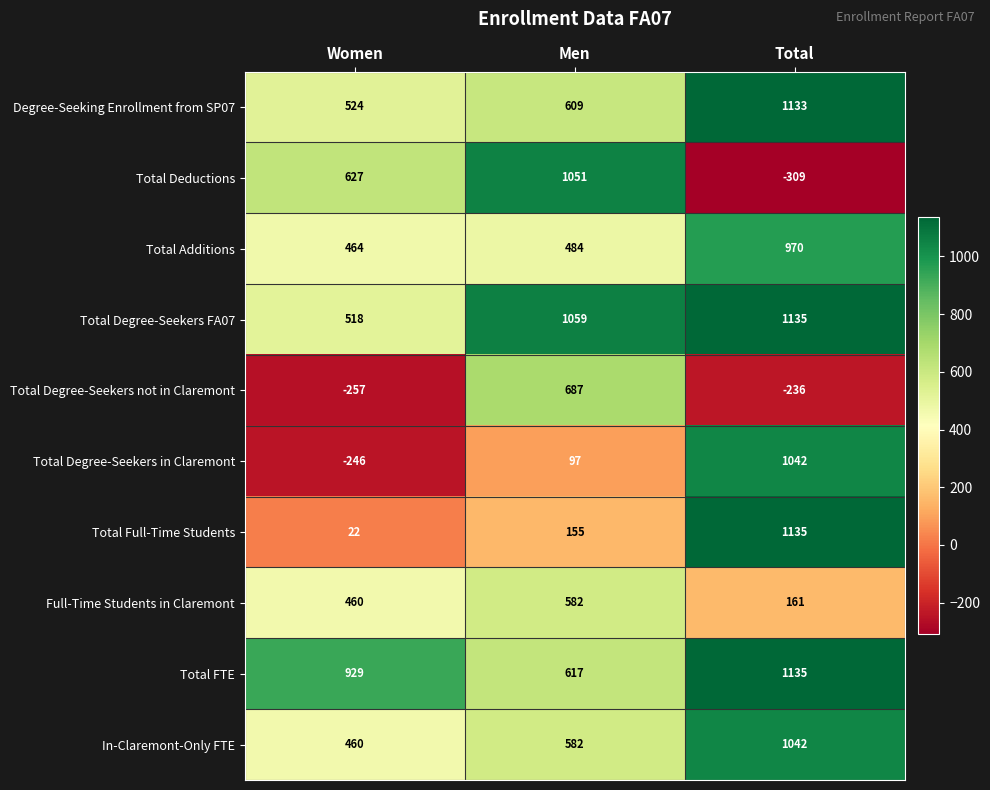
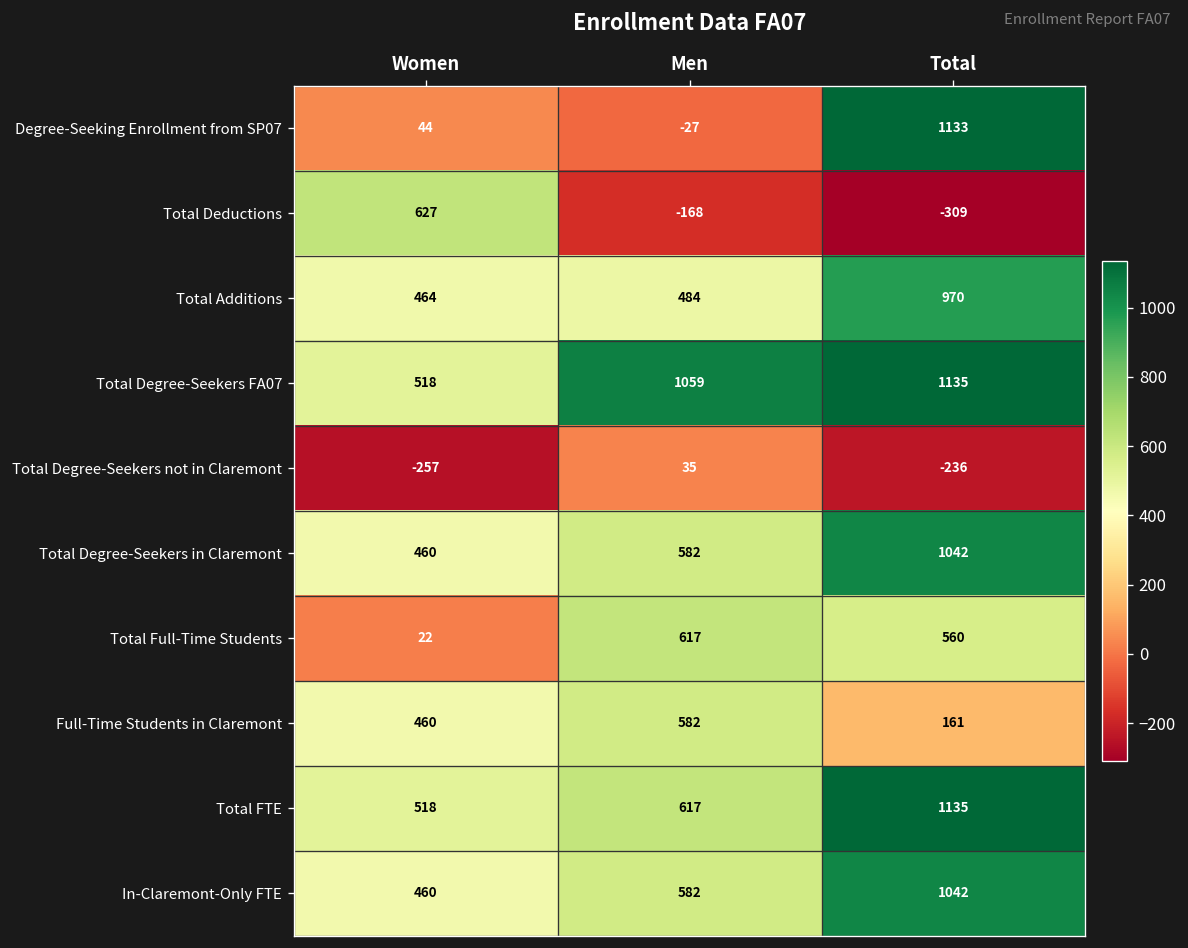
  {
    "Degree-Seeking Enrollment from SP07": {
-     "Women": 524,
-     "Men": 609,
+     "Women": 44,
+     "Men": -27,
      "Total": 1133
    },
    "Total Deductions": {
      "Women": 627,
-     "Men": 1051,
+     "Men": -168,
      "Total": -309
    },
    "Total Additions": {
      "Women": 464,
      "Men": 484,
      "Total": 970
    },
    "Total Degree-Seekers FA07": {
      "Women": 518,
      "Men": 1059,
      "Total": 1135
    },
    "Total Degree-Seekers not in Claremont": {
      "Women": -257,
-     "Men": 687,
+     "Men": 35,
      "Total": -236
    },
    "Total Degree-Seekers in Claremont": {
-     "Women": -246,
-     "Men": 97,
+     "Women": 460,
+     "Men": 582,
      "Total": 1042
    },
    "Total Full-Time Students": {
      "Women": 22,
-     "Men": 155,
-     "Total": 1135
+     "Men": 617,
+     "Total": 560
    },
    "Full-Time Students in Claremont": {
      "Women": 460,
      "Men": 582,
      "Total": 161
    },
    "Total FTE": {
-     "Women": 929,
+     "Women": 518,
      "Men": 617,
      "Total": 1135
    },
    "In-Claremont-Only FTE": {
      "Women": 460,
      "Men": 582,
      "Total": 1042
    }
  }
